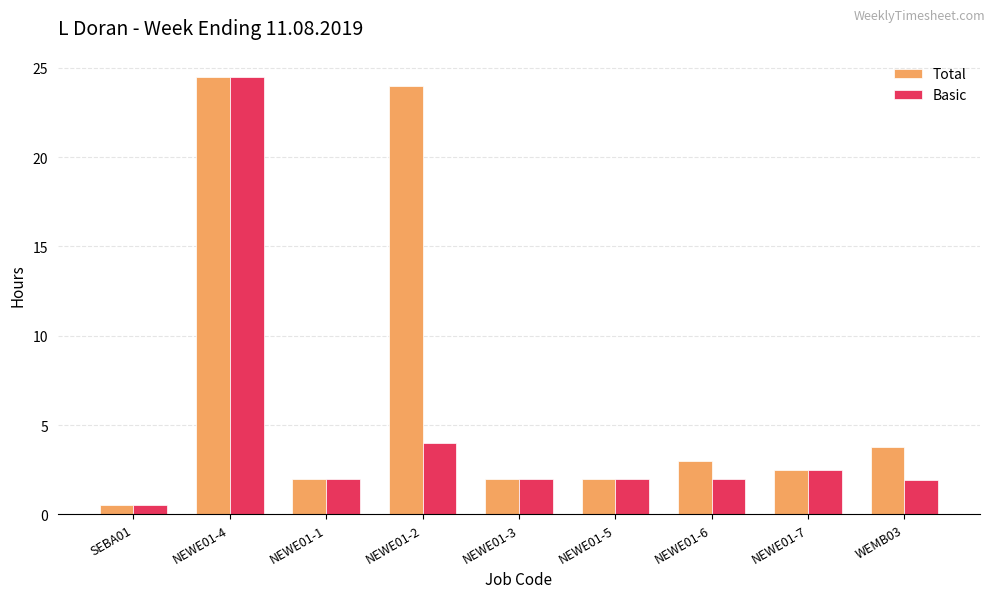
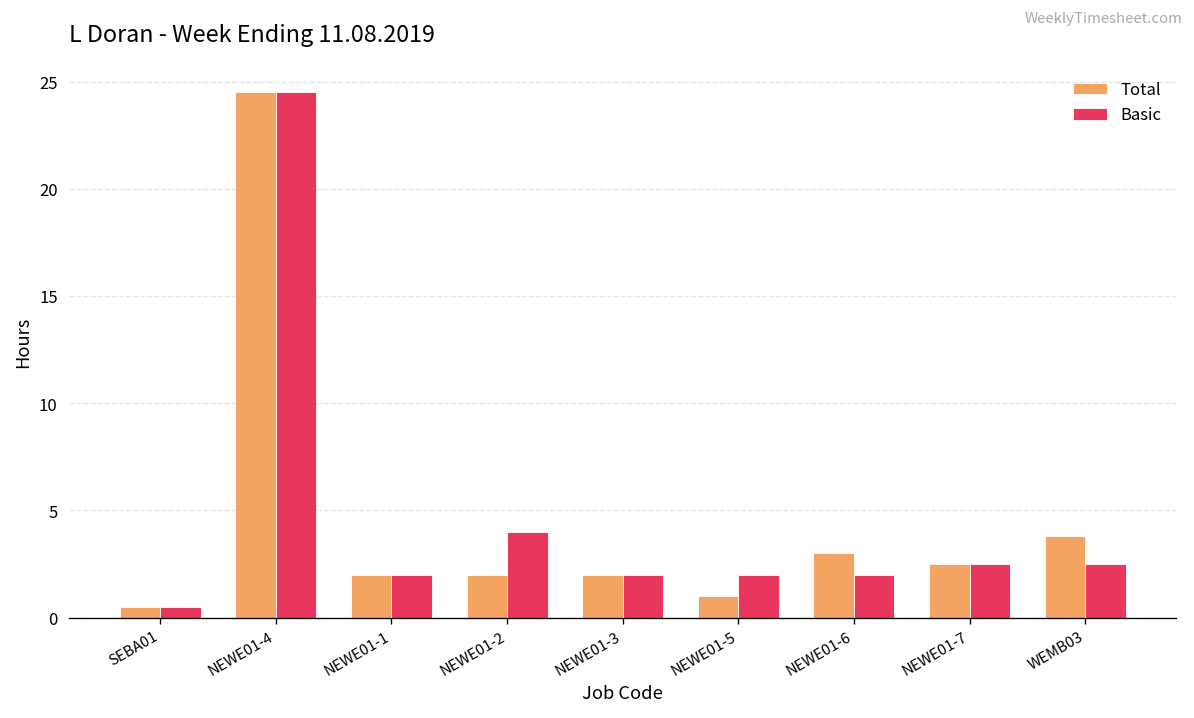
  {
    "Total": {
      "SEBA01": 0.5,
      "NEWE01-4": 24.5,
      "NEWE01-1": 2,
-     "NEWE01-2": 24,
+     "NEWE01-2": 2,
      "NEWE01-3": 2,
-     "NEWE01-5": 2,
+     "NEWE01-5": 1,
      "NEWE01-6": 3,
      "NEWE01-7": 2.5,
      "WEMB03": 3.8
    },
    "Basic": {
      "SEBA01": 0.5,
      "NEWE01-4": 24.5,
      "NEWE01-1": 2.0,
      "NEWE01-2": 4.0,
      "NEWE01-3": 2.0,
      "NEWE01-5": 2.0,
      "NEWE01-6": 2.0,
      "NEWE01-7": 2.5,
-     "WEMB03": 1.9
+     "WEMB03": 2.5
    }
  }
